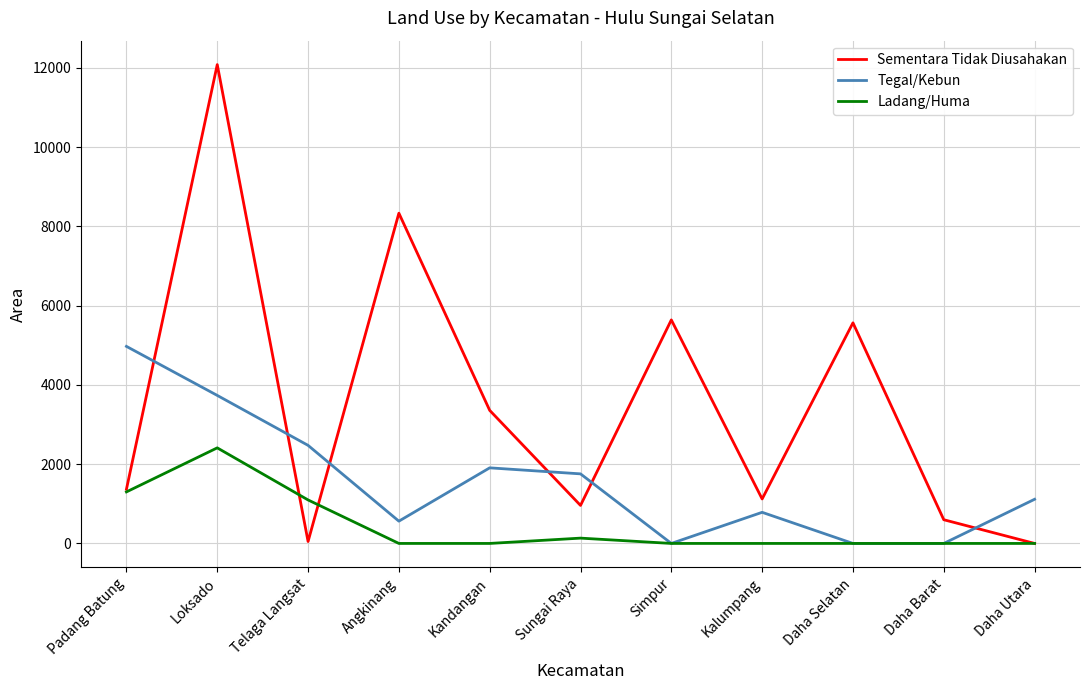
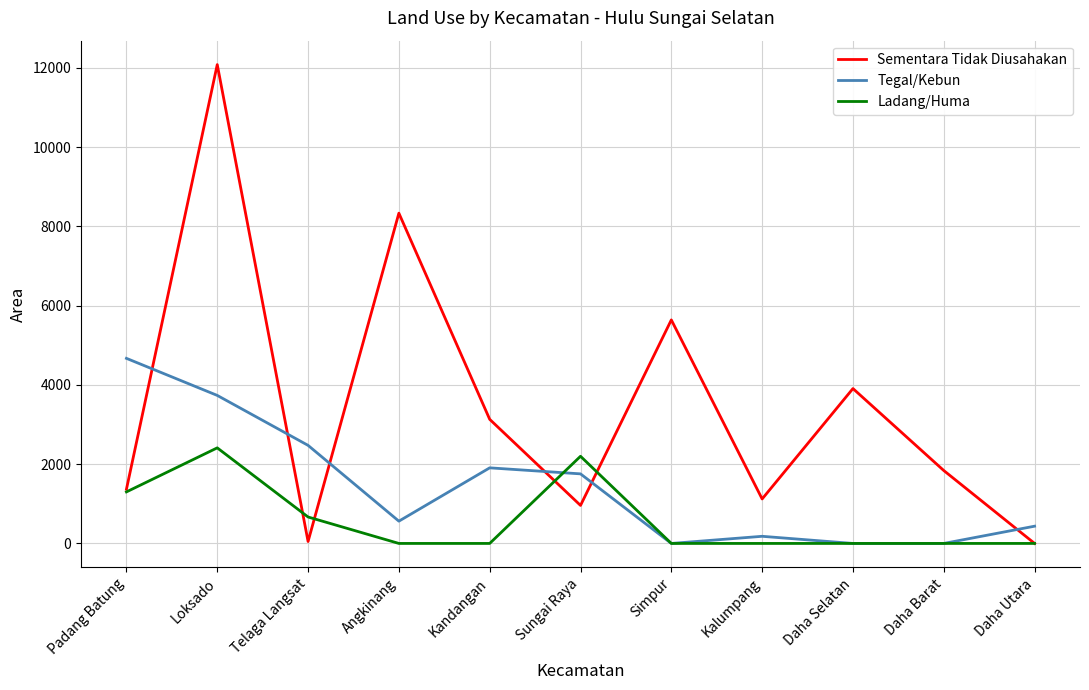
  {
    "Sementara Tidak Diusahakan": {
      "Padang Batung": 1400,
      "Loksado": 12100,
      "Telaga Langsat": 0,
      "Angkinang": 8300,
-     "Kandangan": 3400,
+     "Kandangan": 3100,
      "Sungai Raya": 1000,
      "Simpur": 5600,
      "Kalumpang": 1100,
-     "Daha Selatan": 5600,
-     "Daha Barat": 600
+     "Daha Selatan": 3900,
+     "Daha Barat": 1800
    },
    "Tegal/Kebun": {
-     "Padang Batung": 5000,
+     "Padang Batung": 4700,
      "Loksado": 3700,
      "Telaga Langsat": 2500,
      "Angkinang": 600,
      "Kandangan": 1900,
      "Sungai Raya": 1800,
-     "Kalumpang": 800,
-     "Daha Utara": 1100
+     "Kalumpang": 200,
+     "Daha Utara": 400
    },
    "Ladang/Huma": {
      "Padang Batung": 1300,
      "Loksado": 2400,
-     "Telaga Langsat": 1100,
+     "Telaga Langsat": 700,
      "Angkinang": 0,
      "Kandangan": 0,
-     "Sungai Raya": 100,
+     "Sungai Raya": 2200,
      "Kalumpang": 0
    }
  }
